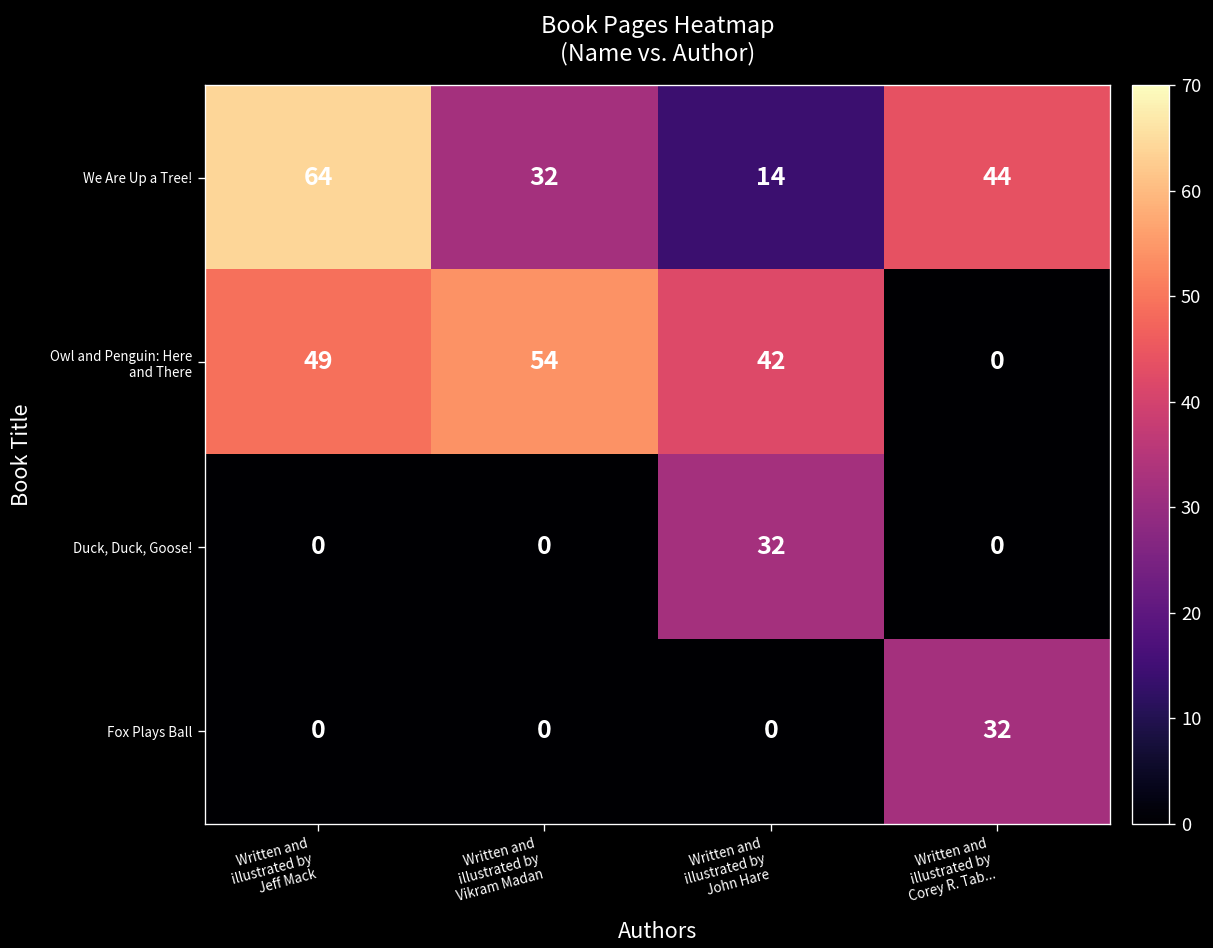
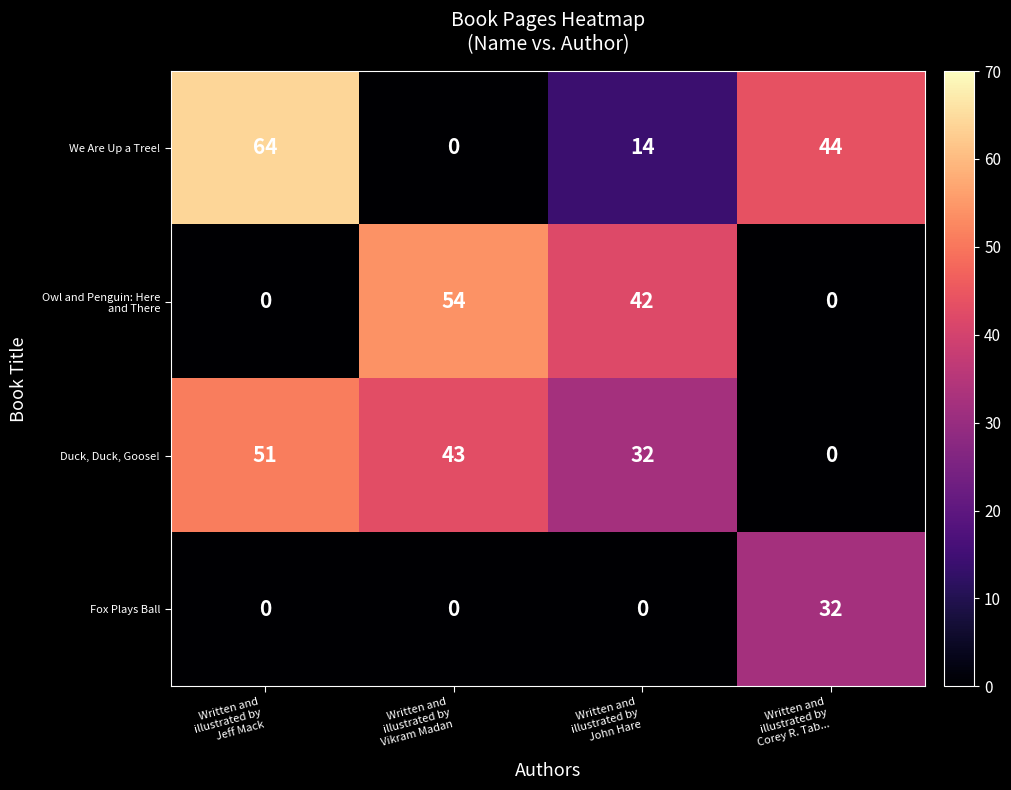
  {
    "We Are Up a Tree!": {
      "Written and illustrated by Jeff Mack": 64,
-     "Written and illustrated by Vikram Madan": 32,
+     "Written and illustrated by Vikram Madan": 0,
      "Written and illustrated by John Hare": 14,
      "Written and illustrated by Corey R. Tab...": 44
    },
    "Owl and Penguin: Here and There": {
-     "Written and illustrated by Jeff Mack": 49,
+     "Written and illustrated by Jeff Mack": 0,
      "Written and illustrated by Vikram Madan": 54,
      "Written and illustrated by John Hare": 42,
      "Written and illustrated by Corey R. Tab...": 0
    },
    "Duck, Duck, Goose!": {
-     "Written and illustrated by Jeff Mack": 0,
-     "Written and illustrated by Vikram Madan": 0,
+     "Written and illustrated by Jeff Mack": 51,
+     "Written and illustrated by Vikram Madan": 43,
      "Written and illustrated by John Hare": 32,
      "Written and illustrated by Corey R. Tab...": 0
    },
    "Fox Plays Ball": {
      "Written and illustrated by Jeff Mack": 0,
      "Written and illustrated by Vikram Madan": 0,
      "Written and illustrated by John Hare": 0,
      "Written and illustrated by Corey R. Tab...": 32
    }
  }
